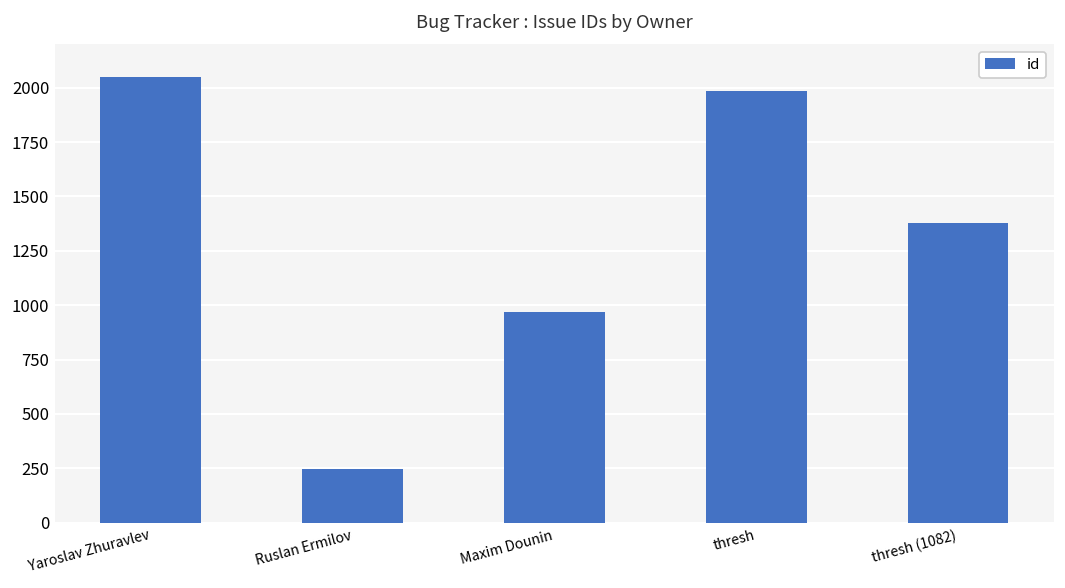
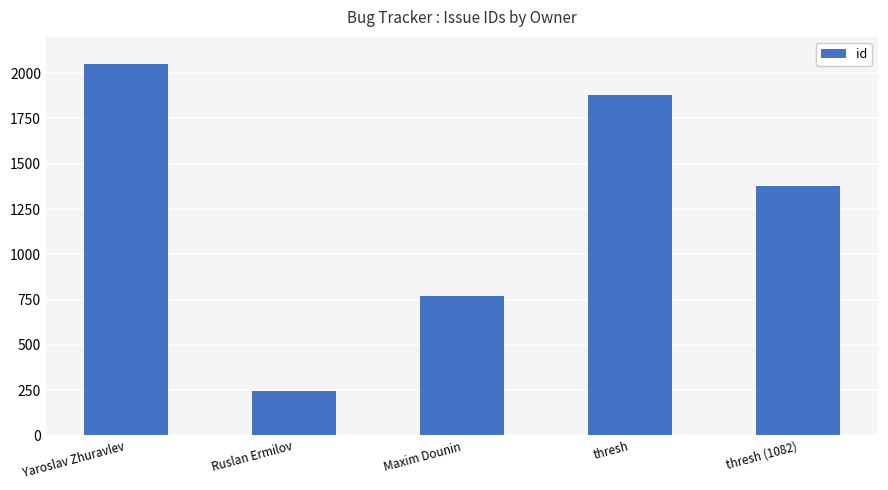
  {
    "Yaroslav Zhuravlev": 2050,
    "Ruslan Ermilov": 250,
-   "Maxim Dounin": 970,
-   "thresh": 1980,
+   "Maxim Dounin": 770,
+   "thresh": 1880,
    "thresh (1082)": 1380
  }
